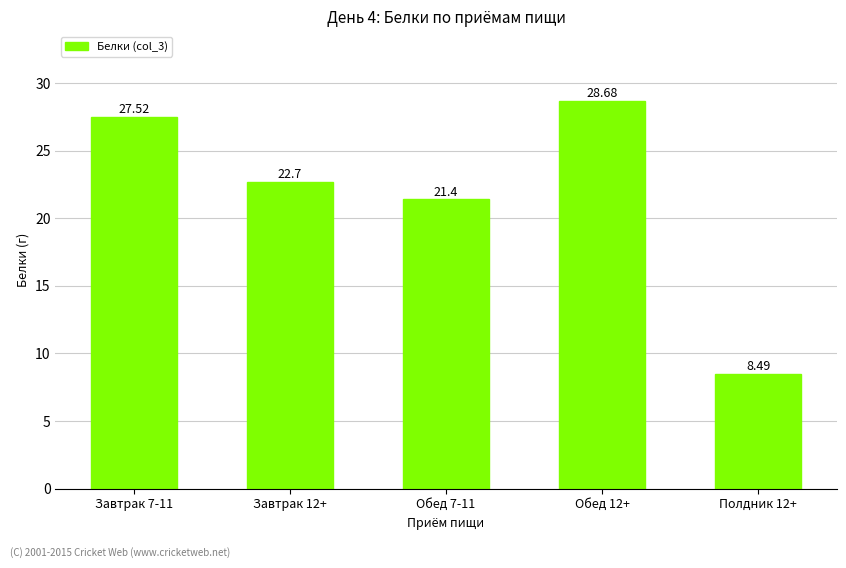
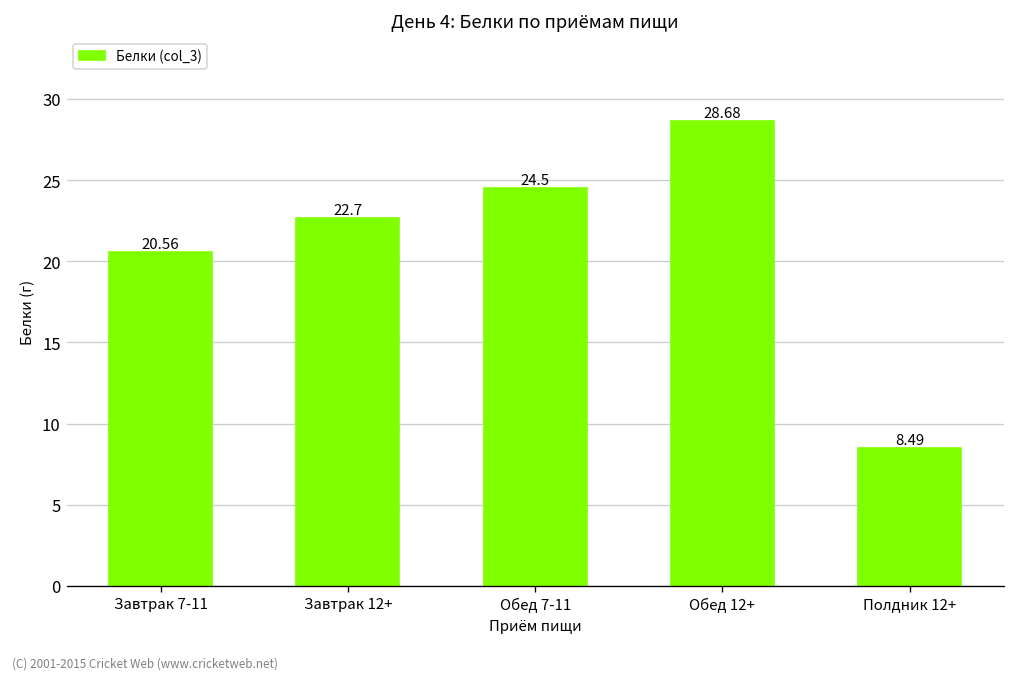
  {
-   "Завтрак 7-11": 27.52,
+   "Завтрак 7-11": 20.56,
    "Завтрак 12+": 22.7,
-   "Обед 7-11": 21.4,
+   "Обед 7-11": 24.5,
    "Обед 12+": 28.68,
    "Полдник 12+": 8.49
  }
